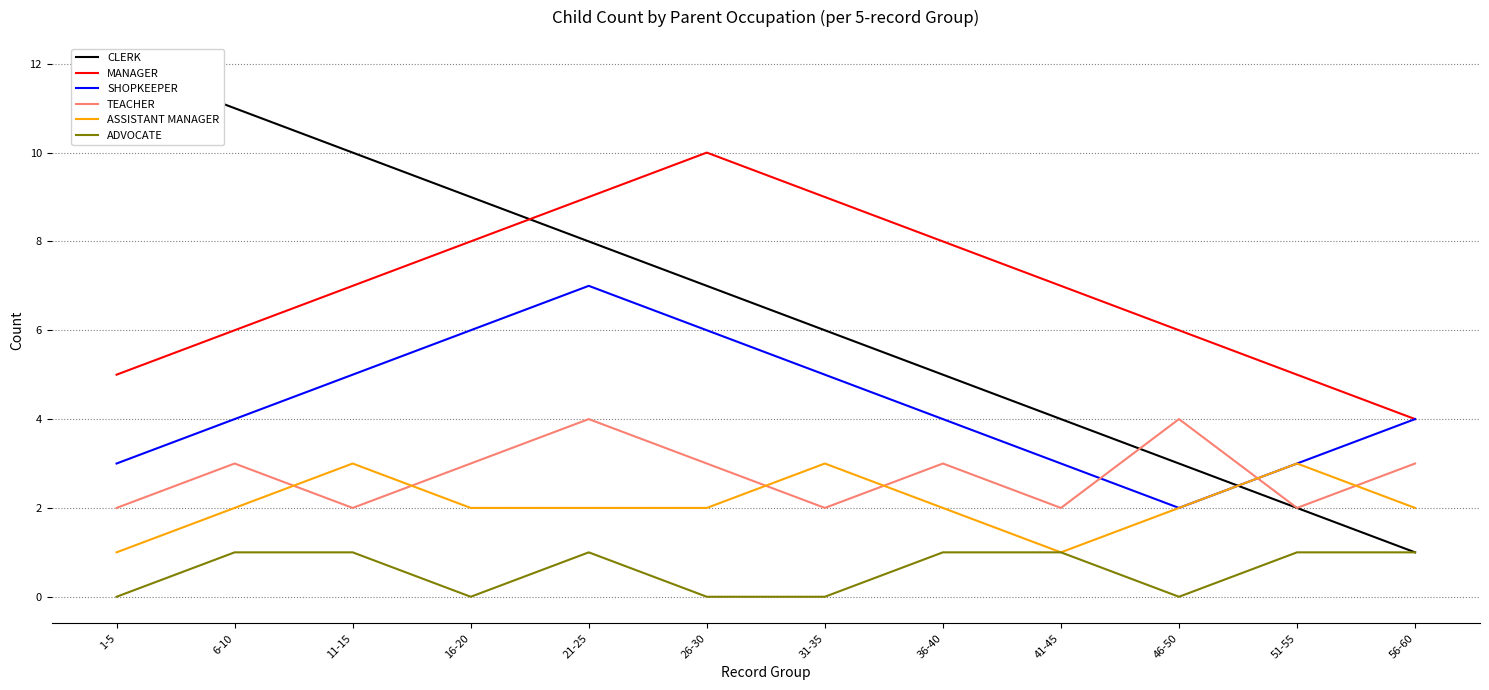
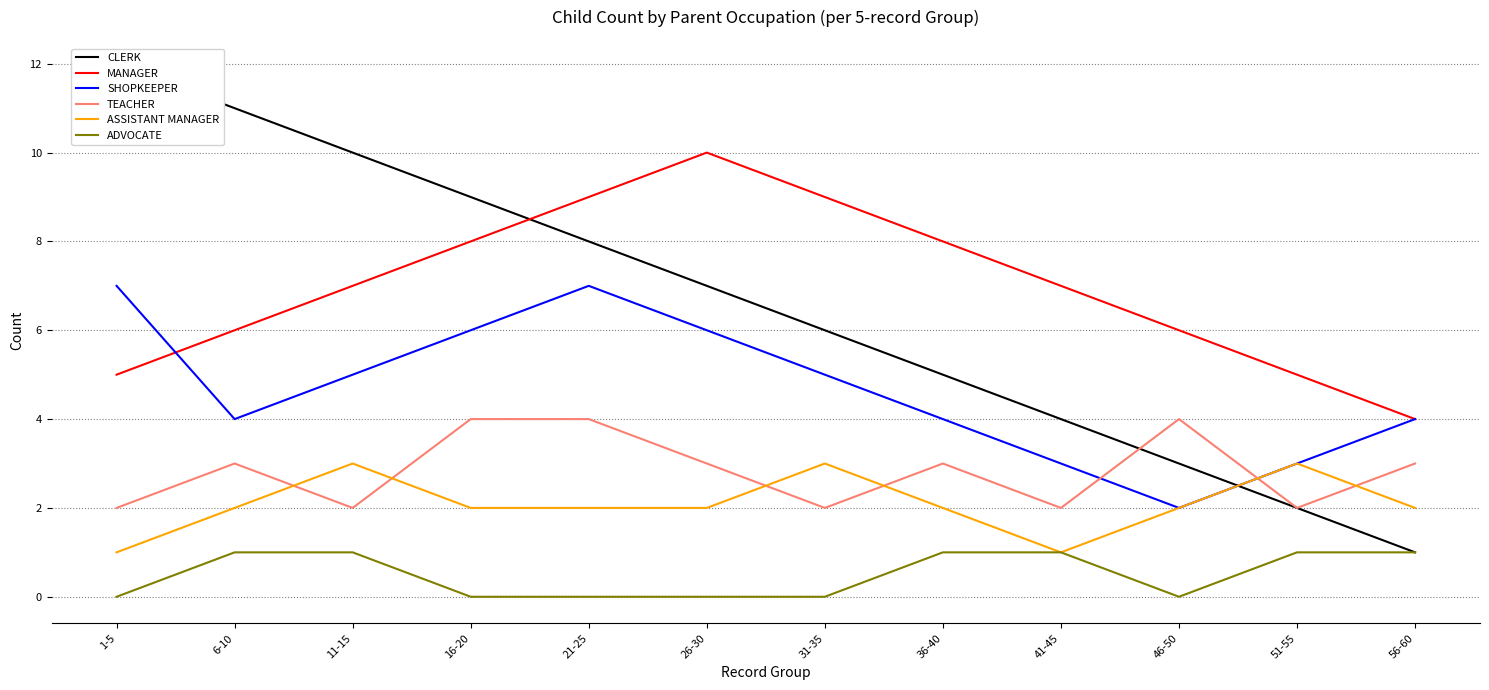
  {
    "CLERK": {
      "6-10": 11,
      "11-15": 10,
      "16-20": 9,
      "21-25": 8,
      "26-30": 7,
      "31-35": 6,
      "36-40": 5,
      "41-45": 4,
      "46-50": 3
    },
    "MANAGER": {
      "1-5": 5,
      "6-10": 6,
      "11-15": 7,
      "16-20": 8,
      "21-25": 9,
      "26-30": 10,
      "31-35": 9,
      "36-40": 8,
      "41-45": 7,
      "46-50": 6,
      "51-55": 5
    },
    "SHOPKEEPER": {
-     "1-5": 3,
+     "1-5": 7,
      "6-10": 4,
      "11-15": 5,
      "16-20": 6,
      "21-25": 7,
      "26-30": 6,
      "31-35": 5,
      "36-40": 4,
      "41-45": 3
    },
    "TEACHER": {
      "1-5": 2,
      "6-10": 3,
      "11-15": 2,
-     "16-20": 3,
+     "16-20": 4,
      "21-25": 4,
      "26-30": 3,
      "31-35": 2,
      "36-40": 3,
      "41-45": 2,
      "46-50": 4,
      "56-60": 3
    },
    "ASSISTANT MANAGER": {
      "1-5": 1,
      "6-10": 2,
      "11-15": 3,
      "16-20": 2,
      "21-25": 2,
      "26-30": 2,
      "31-35": 3,
      "36-40": 2,
      "56-60": 2
    },
    "ADVOCATE": {
      "1-5": 0,
      "6-10": 1,
      "11-15": 1,
      "16-20": 0,
-     "21-25": 1,
+     "21-25": 0,
      "26-30": 0,
      "31-35": 0,
      "36-40": 1,
      "46-50": 0,
      "51-55": 1
    }
  }
